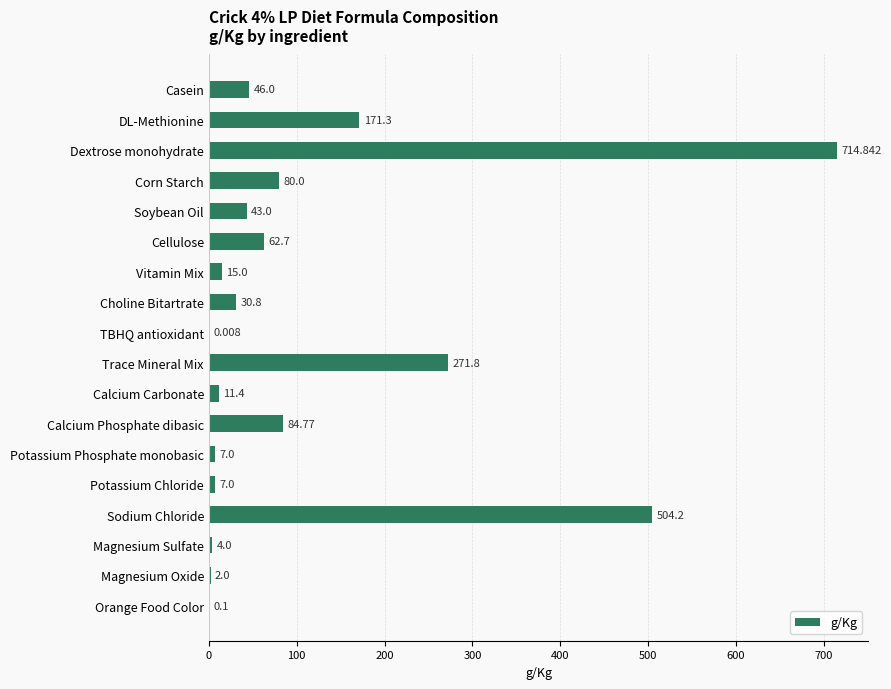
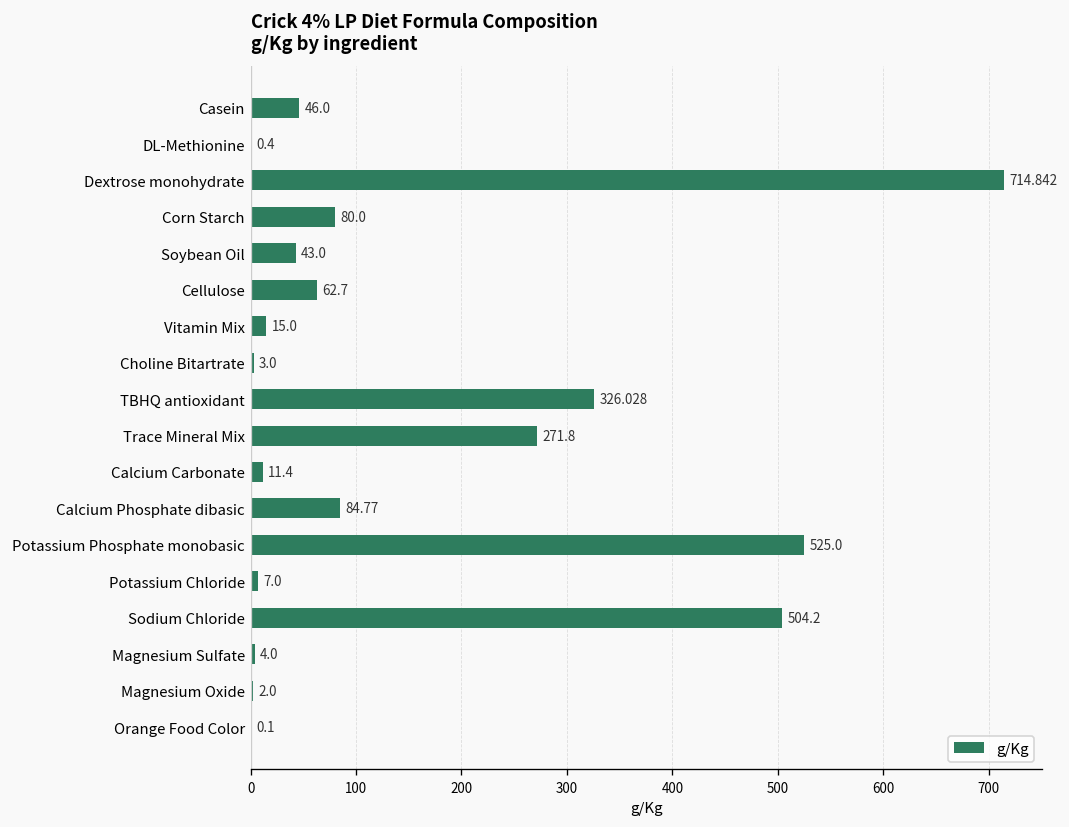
  {
    "Casein": 46.0,
-   "DL-Methionine": 171.3,
+   "DL-Methionine": 0.4,
    "Dextrose monohydrate": 714.842,
    "Corn Starch": 80.0,
    "Soybean Oil": 43.0,
    "Cellulose": 62.7,
    "Vitamin Mix": 15.0,
-   "Choline Bitartrate": 30.8,
-   "TBHQ antioxidant": 0.008,
+   "Choline Bitartrate": 3.0,
+   "TBHQ antioxidant": 326.028,
    "Trace Mineral Mix": 271.8,
    "Calcium Carbonate": 11.4,
    "Calcium Phosphate dibasic": 84.77,
-   "Potassium Phosphate monobasic": 7.0,
+   "Potassium Phosphate monobasic": 525.0,
    "Potassium Chloride": 7.0,
    "Sodium Chloride": 504.2,
    "Magnesium Sulfate": 4.0,
    "Magnesium Oxide": 2.0,
    "Orange Food Color": 0.1
  }
